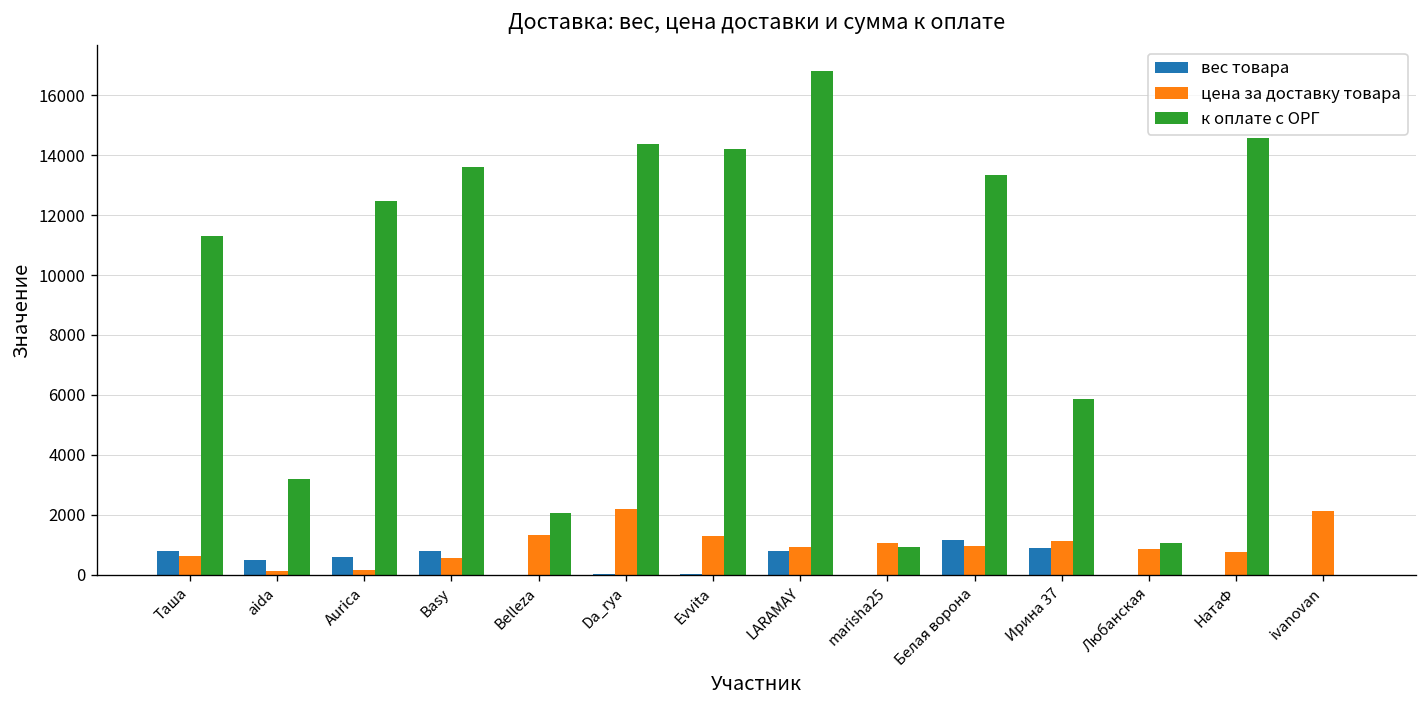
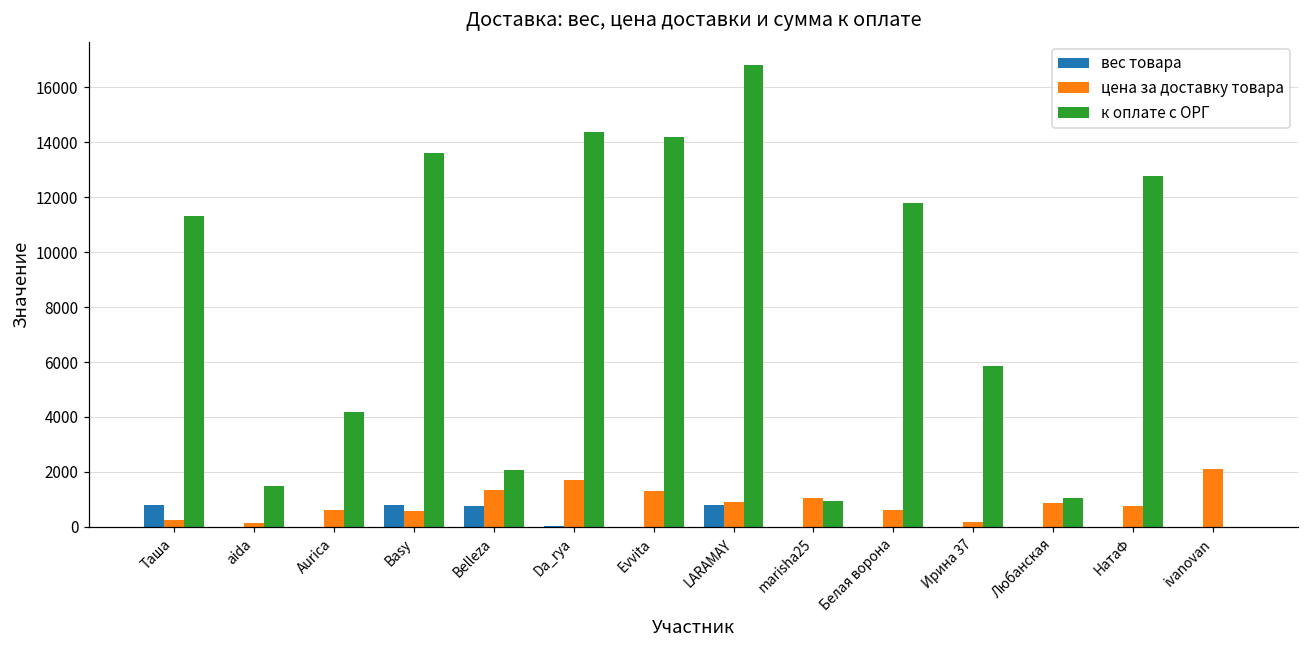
  {
    "вес товара": {
      "Таша": 800,
-     "aida": 500,
-     "Aurica": 600,
+     "aida": 0,
+     "Aurica": 0,
      "Basy": 800,
-     "Belleza": 0,
+     "Belleza": 800,
      "LARAMAY": 800,
-     "Белая ворона": 1200,
-     "Ирина 37": 900
+     "Белая ворона": 0,
+     "Ирина 37": 0
    },
    "цена за доставку товара": {
-     "Таша": 600,
+     "Таша": 200,
      "aida": 100,
-     "Aurica": 200,
+     "Aurica": 600,
      "Basy": 600,
      "Belleza": 1300,
-     "Da_rya": 2200,
+     "Da_rya": 1700,
      "Evvita": 1300,
      "LARAMAY": 900,
      "marisha25": 1100,
-     "Белая ворона": 1000,
-     "Ирина 37": 1100,
+     "Белая ворона": 600,
+     "Ирина 37": 200,
      "Любанская": 900,
      "НатаФ": 800,
      "ivanovan": 2100
    },
    "к оплате с ОРГ": {
      "Таша": 11300,
-     "aida": 3200,
-     "Aurica": 12500,
+     "aida": 1500,
+     "Aurica": 4200,
      "Basy": 13600,
      "Belleza": 2100,
      "Da_rya": 14400,
      "Evvita": 14200,
      "LARAMAY": 16800,
      "marisha25": 900,
-     "Белая ворона": 13300,
+     "Белая ворона": 11800,
      "Ирина 37": 5800,
      "Любанская": 1100,
-     "НатаФ": 14600,
+     "НатаФ": 12800,
      "ivanovan": 0
    }
  }
